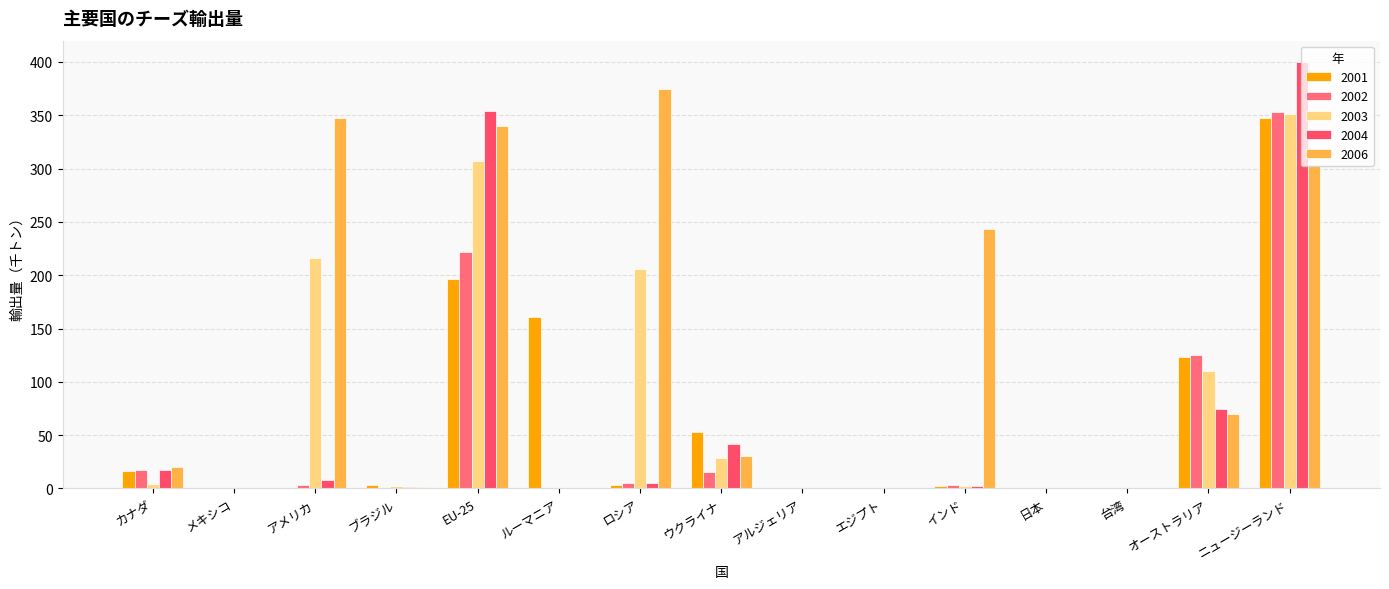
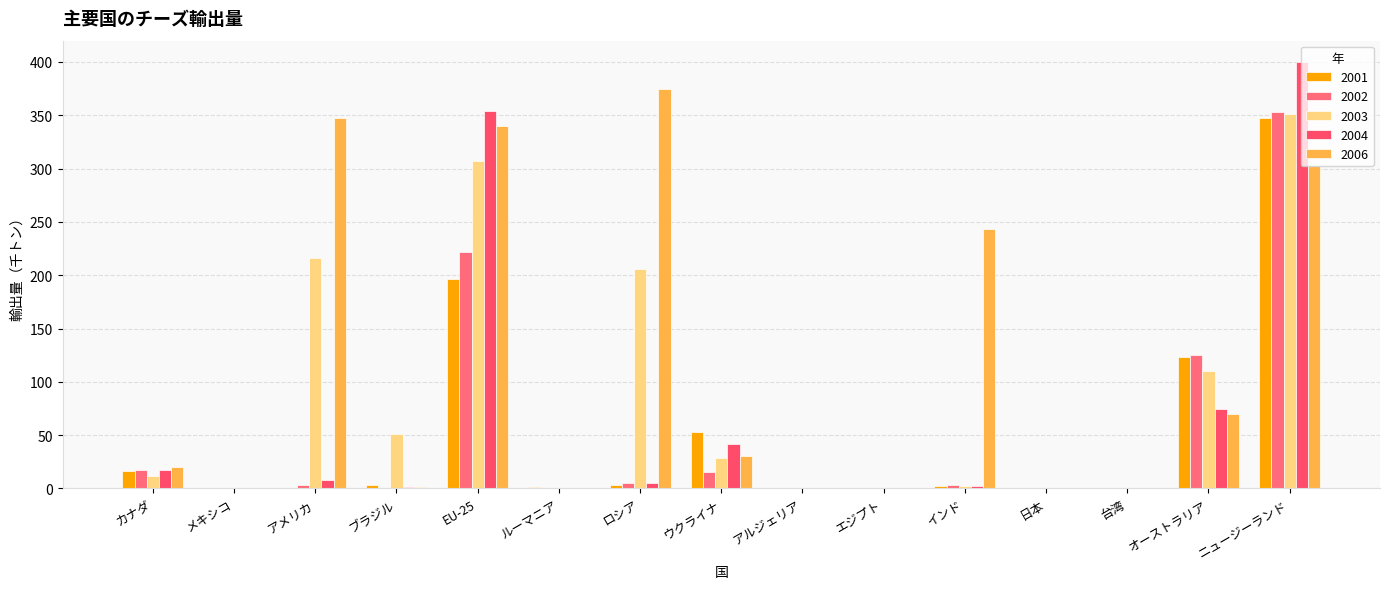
  {
    "2001": {
      "カナダ": 16,
      "メキシコ": 0,
      "アメリカ": 0,
      "ブラジル": 3,
      "EU-25": 196,
-     "ルーマニア": 161,
+     "ルーマニア": 1,
      "ロシア": 3,
      "ウクライナ": 53,
      "アルジェリア": 0,
      "エジプト": 0,
      "日本": 0,
      "台湾": 0,
      "オーストラリア": 123,
      "ニュージーランド": 347
    },
    "2003": {
-     "カナダ": 4,
+     "カナダ": 12,
      "メキシコ": 0,
      "アメリカ": 216,
-     "ブラジル": 2,
+     "ブラジル": 51,
      "EU-25": 307,
      "ルーマニア": 0,
      "ロシア": 206,
      "ウクライナ": 29,
      "アルジェリア": 0,
      "エジプト": 0,
      "日本": 0,
      "台湾": 0,
      "オーストラリア": 110,
      "ニュージーランド": 351
    },
    "2006": {
      "カナダ": 20,
      "メキシコ": 0,
      "アメリカ": 347,
      "EU-25": 340,
      "ルーマニア": 0,
      "ロシア": 375,
      "ウクライナ": 30,
      "アルジェリア": 0,
      "エジプト": 0,
      "インド": 243,
      "日本": 0,
      "台湾": 0,
      "オーストラリア": 70,
      "ニュージーランド": 302
    }
  }
